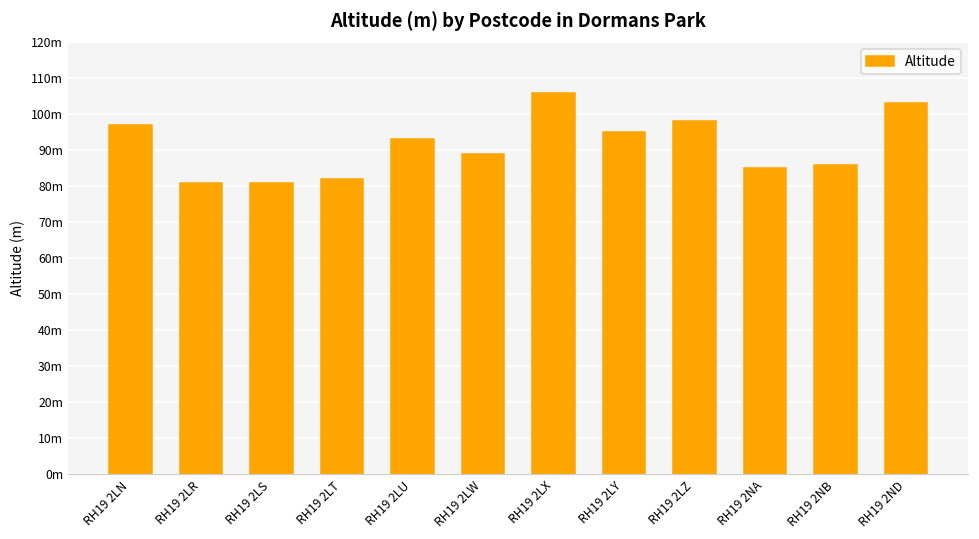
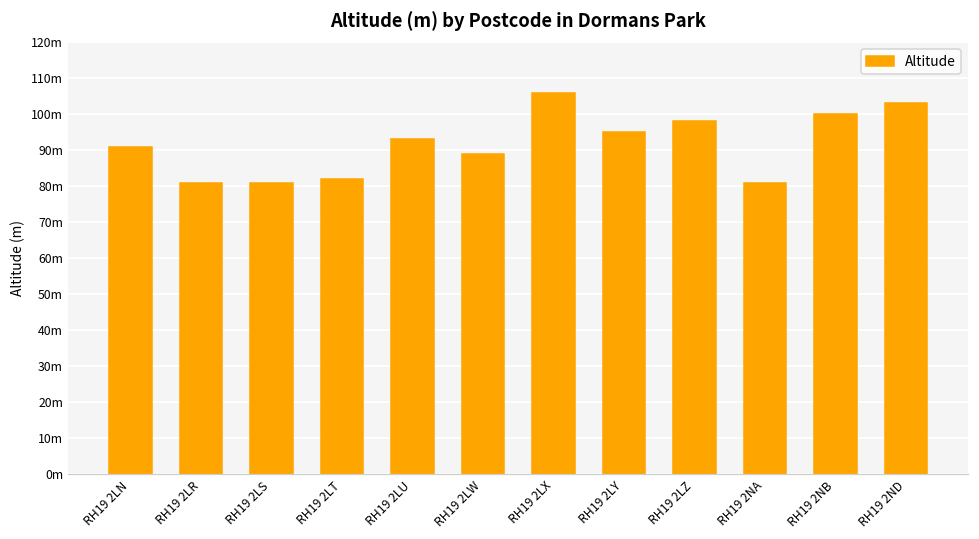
  {
-   "RH19 2LN": "97m",
+   "RH19 2LN": "91m",
    "RH19 2LR": "81m",
    "RH19 2LS": "81m",
    "RH19 2LT": "82m",
    "RH19 2LU": "93m",
    "RH19 2LW": "89m",
    "RH19 2LX": "106m",
    "RH19 2LY": "95m",
    "RH19 2LZ": "98m",
-   "RH19 2NA": "85m",
-   "RH19 2NB": "86m",
+   "RH19 2NA": "81m",
+   "RH19 2NB": "100m",
    "RH19 2ND": "103m"
  }
